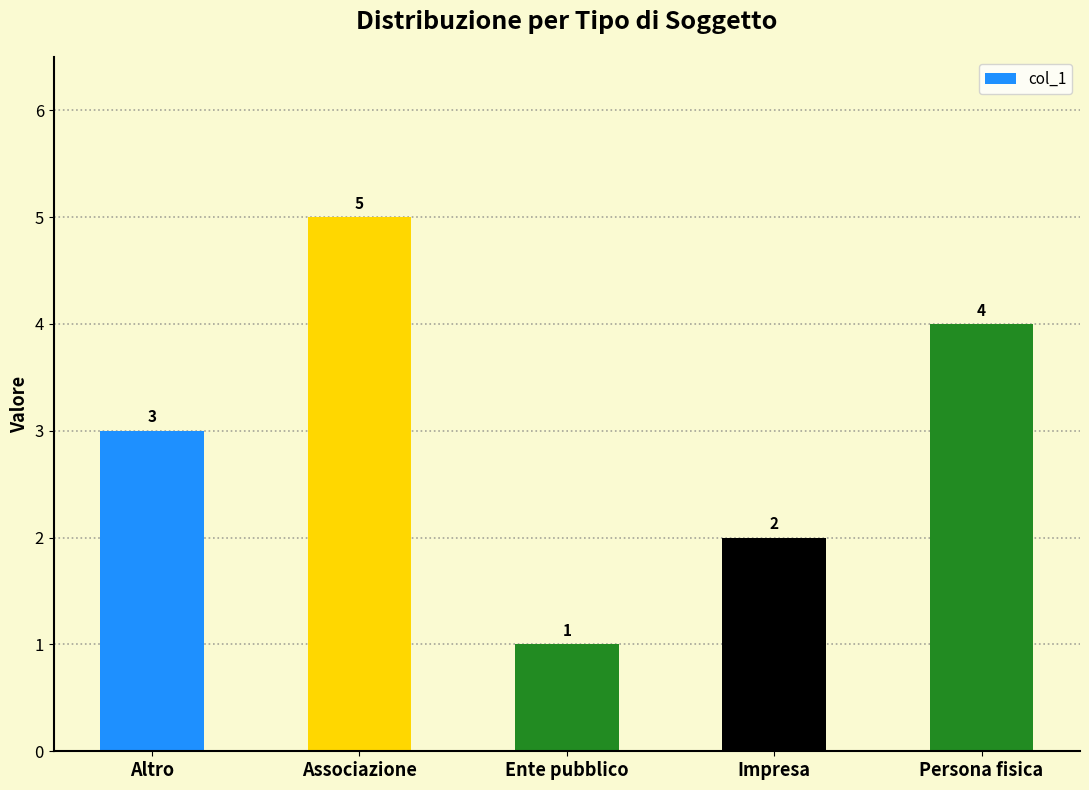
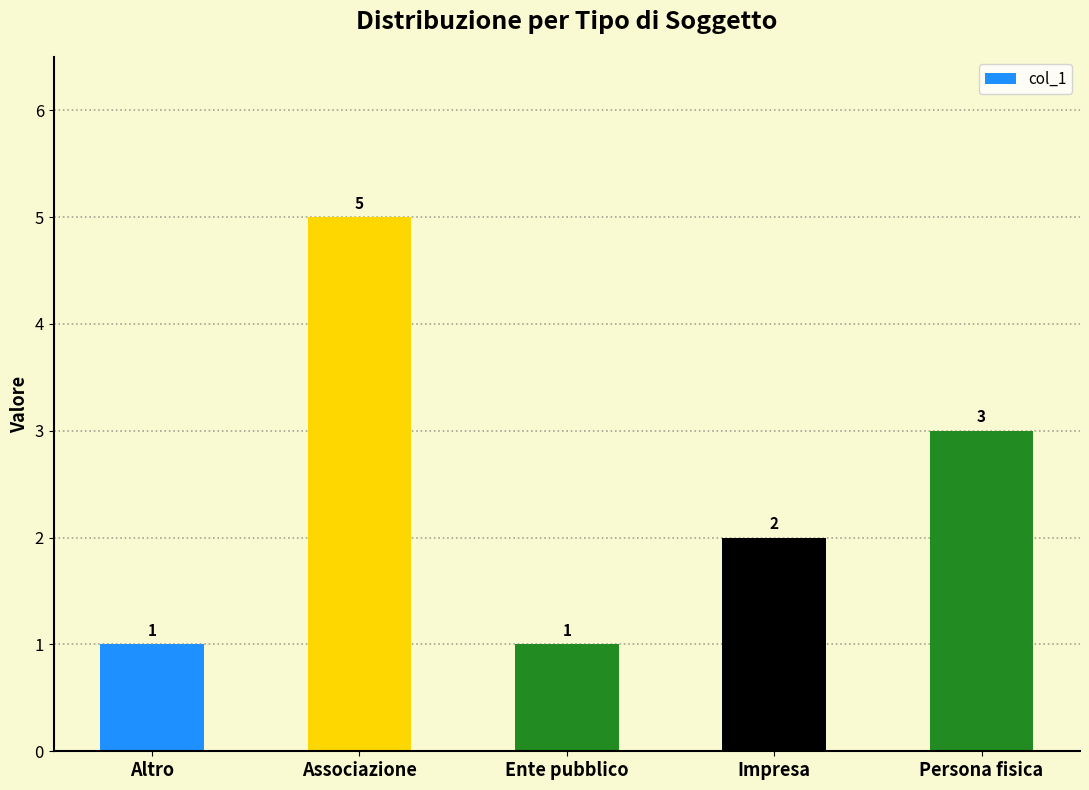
  {
-   "Altro": 3,
+   "Altro": 1,
    "Associazione": 5,
    "Ente pubblico": 1,
    "Impresa": 2,
-   "Persona fisica": 4
+   "Persona fisica": 3
  }
